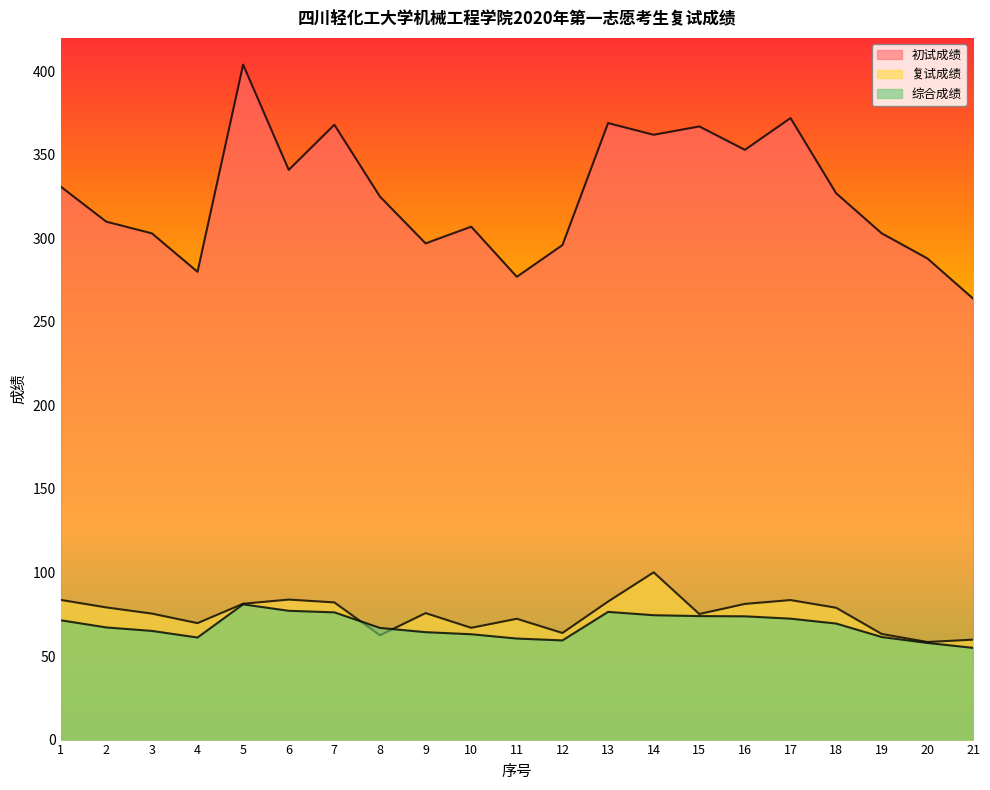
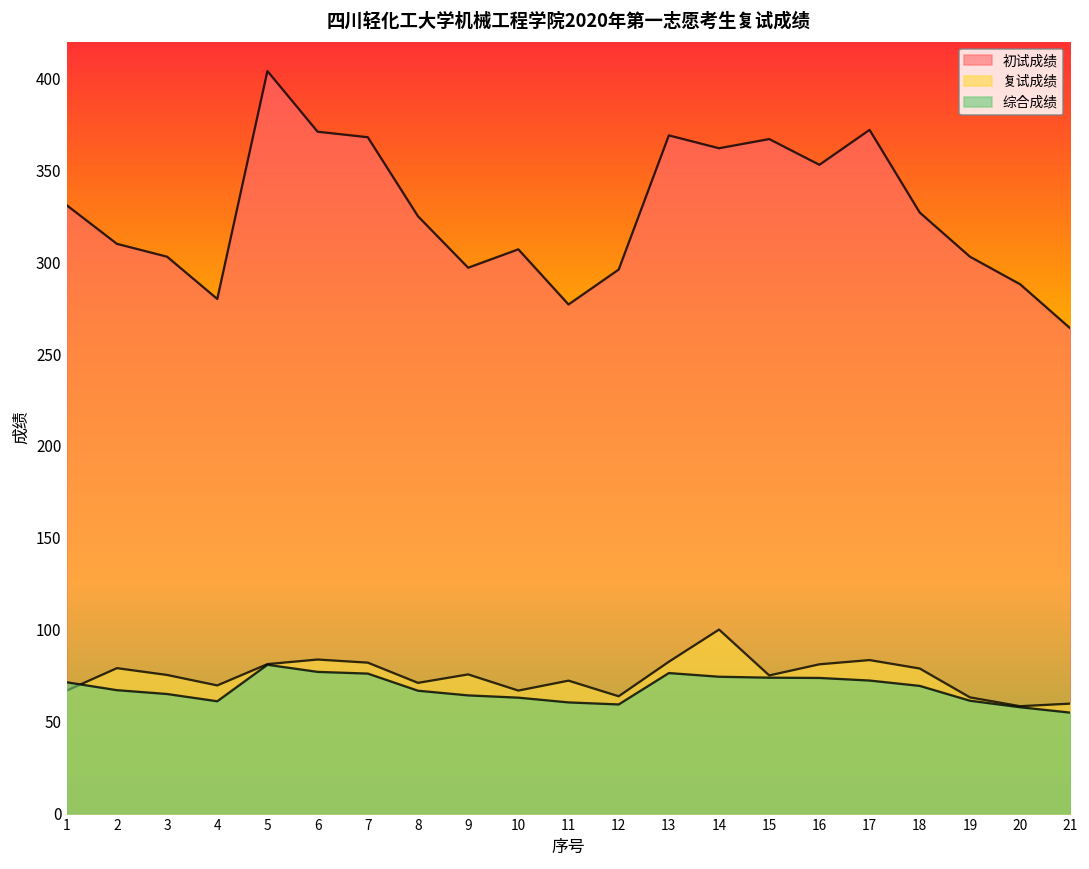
  {
    "初试成绩": {
      "1": 331,
      "2": 310,
      "3": 303,
      "4": 280,
      "5": 404,
-     "6": 341,
+     "6": 371,
      "7": 368,
      "8": 325,
      "9": 297,
      "10": 307,
      "11": 277,
      "12": 296,
      "13": 369,
      "14": 362,
      "15": 367,
      "16": 353,
      "17": 372,
      "18": 327,
      "19": 303,
      "20": 288,
      "21": 264
    },
    "复试成绩": {
-     "1": 84,
+     "1": 67,
      "2": 79,
      "3": 75,
      "4": 70,
      "6": 84,
      "7": 82,
-     "8": 62,
+     "8": 71,
      "9": 76,
      "10": 67,
      "11": 72,
      "12": 64,
      "13": 83,
      "14": 100,
      "16": 81,
      "17": 84,
      "18": 79,
      "19": 63,
      "21": 60
    },
    "综合成绩": {
      "1": 71,
      "2": 67,
      "3": 65,
      "4": 61,
      "6": 77,
      "7": 76,
      "8": 67,
      "9": 64,
      "10": 63,
      "11": 60,
      "12": 59,
      "13": 76,
      "14": 74,
      "16": 74,
      "17": 72,
      "18": 69,
      "19": 61,
      "21": 55
    }
  }
